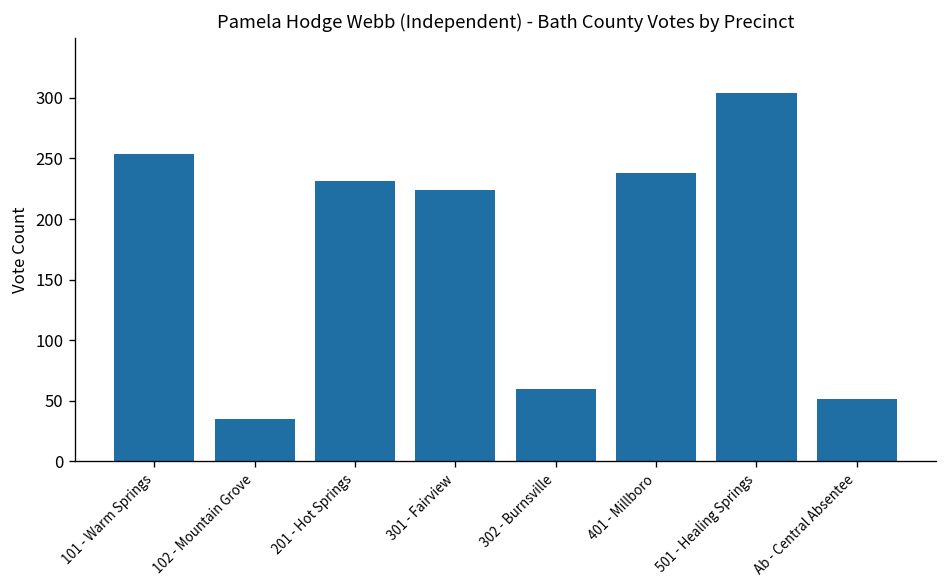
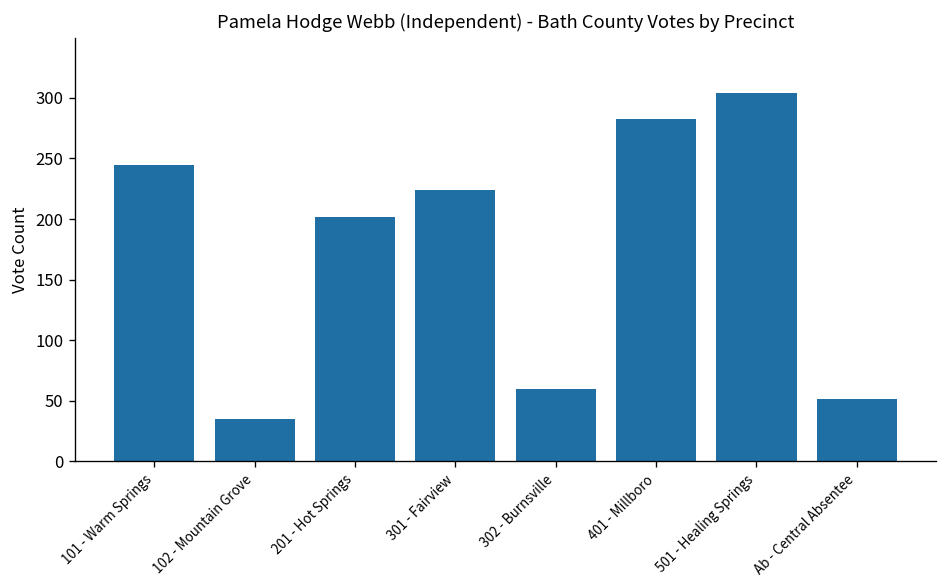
  {
-   "101 - Warm Springs": 254,
+   "101 - Warm Springs": 245,
    "102 - Mountain Grove": 35,
-   "201 - Hot Springs": 231,
+   "201 - Hot Springs": 202,
    "301 - Fairview": 224,
    "302 - Burnsville": 60,
-   "401 - Millboro": 238,
+   "401 - Millboro": 283,
    "501 - Healing Springs": 304,
    "Ab - Central Absentee": 51
  }
